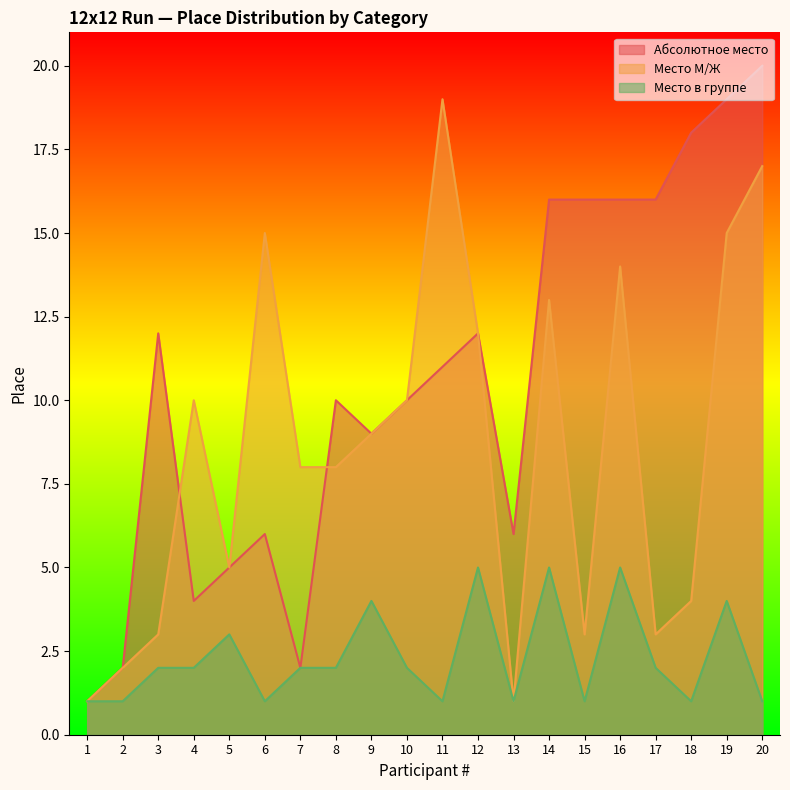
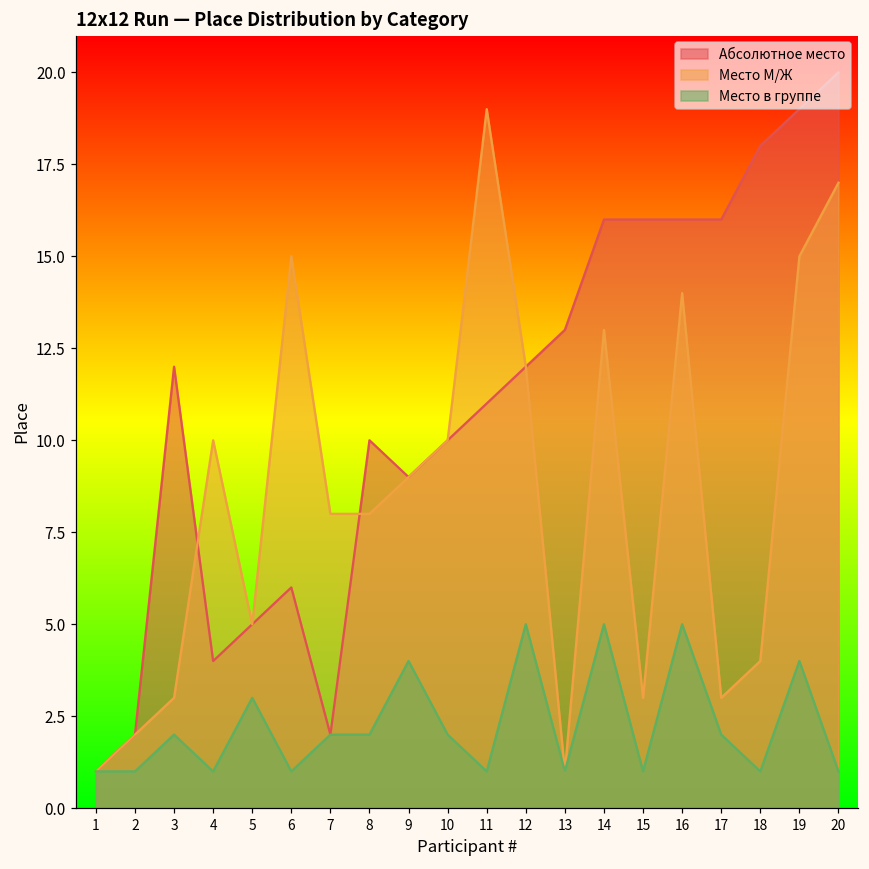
  {
    "Абсолютное место": {
      "3": 12,
      "4": 4,
      "6": 6,
      "8": 10,
      "11": 11,
-     "13": 6,
+     "13": 13,
      "14": 16,
      "15": 16,
      "16": 16,
      "17": 16,
      "18": 18
    },
    "Место М/Ж": {
      "3": 3,
      "4": 10,
      "6": 15,
      "7": 8,
      "8": 8,
      "11": 19,
      "14": 13,
      "15": 3,
      "16": 14,
      "17": 3,
      "18": 4,
      "19": 15,
      "20": 17
    },
    "Место в группе": {
      "2": 1,
      "3": 2,
-     "4": 2,
+     "4": 1,
      "5": 3,
      "6": 1,
      "8": 2,
      "9": 4,
      "10": 2,
      "11": 1,
      "12": 5,
      "14": 5,
      "15": 1,
      "16": 5,
      "17": 2,
      "18": 1,
      "19": 4,
      "20": 1
    }
  }
